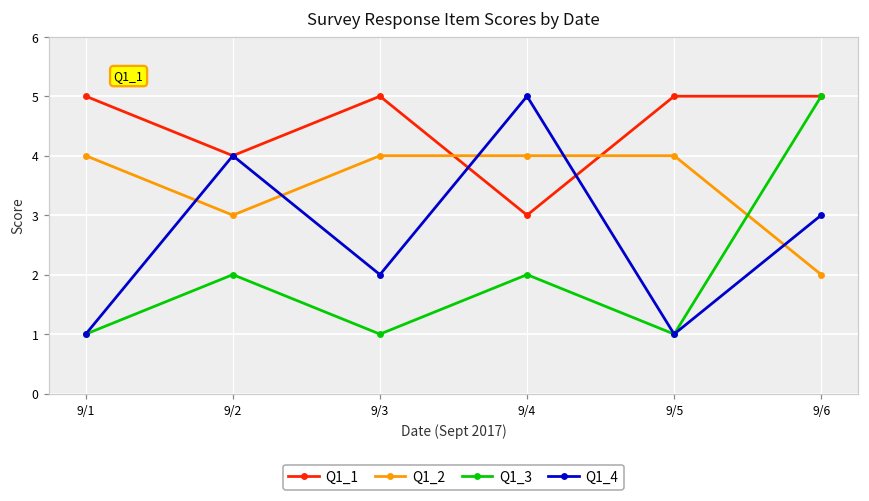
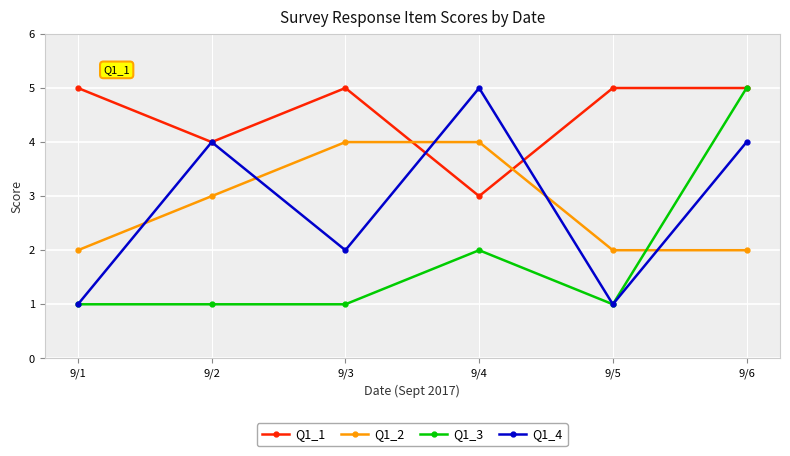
  {
    "Q1_1": {
      "9/1": 5,
      "9/3": 5,
      "9/4": 3,
      "9/5": 5
    },
    "Q1_2": {
-     "9/1": 4,
+     "9/1": 2,
      "9/2": 3,
      "9/3": 4,
      "9/4": 4,
-     "9/5": 4,
+     "9/5": 2,
      "9/6": 2
    },
    "Q1_3": {
-     "9/2": 2,
+     "9/2": 1,
      "9/3": 1,
      "9/4": 2
    },
    "Q1_4": {
      "9/3": 2,
      "9/4": 5,
-     "9/6": 3
+     "9/6": 4
    }
  }
